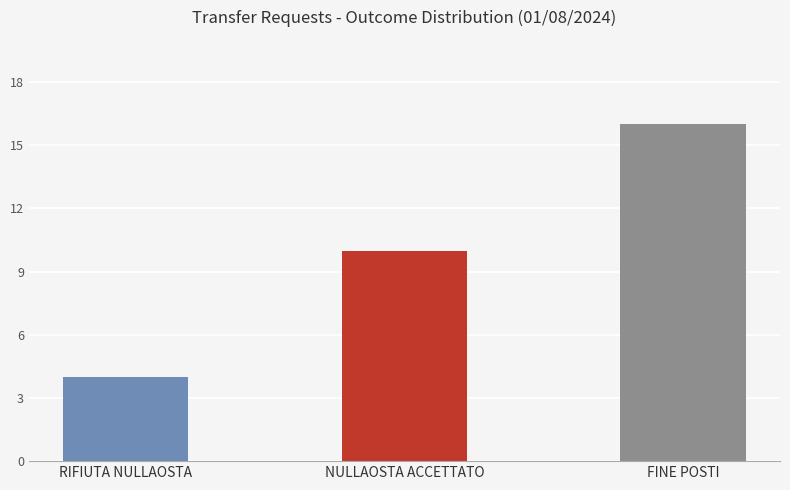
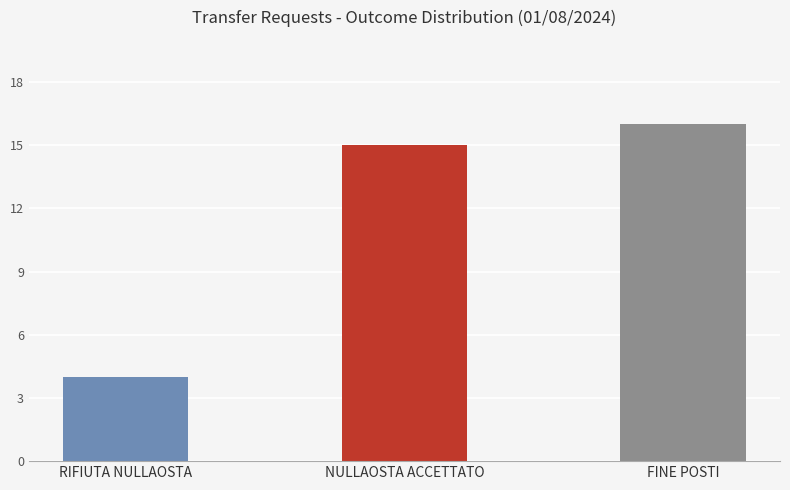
  {
    "RIFIUTA NULLAOSTA": 4,
-   "NULLAOSTA ACCETTATO": 10,
+   "NULLAOSTA ACCETTATO": 15,
    "FINE POSTI": 16
  }
